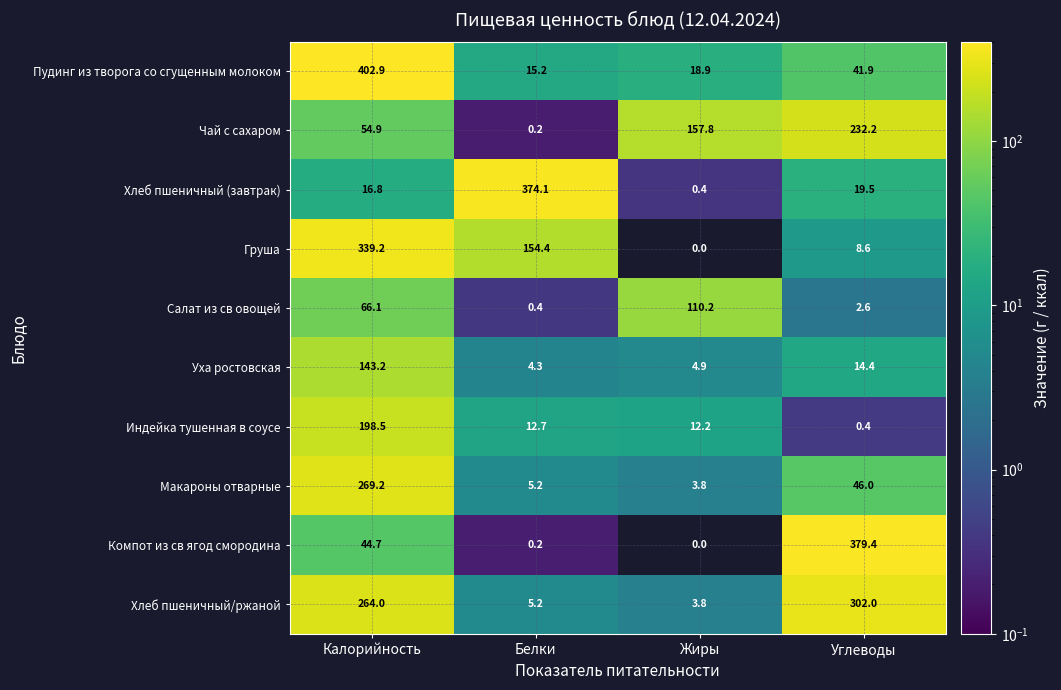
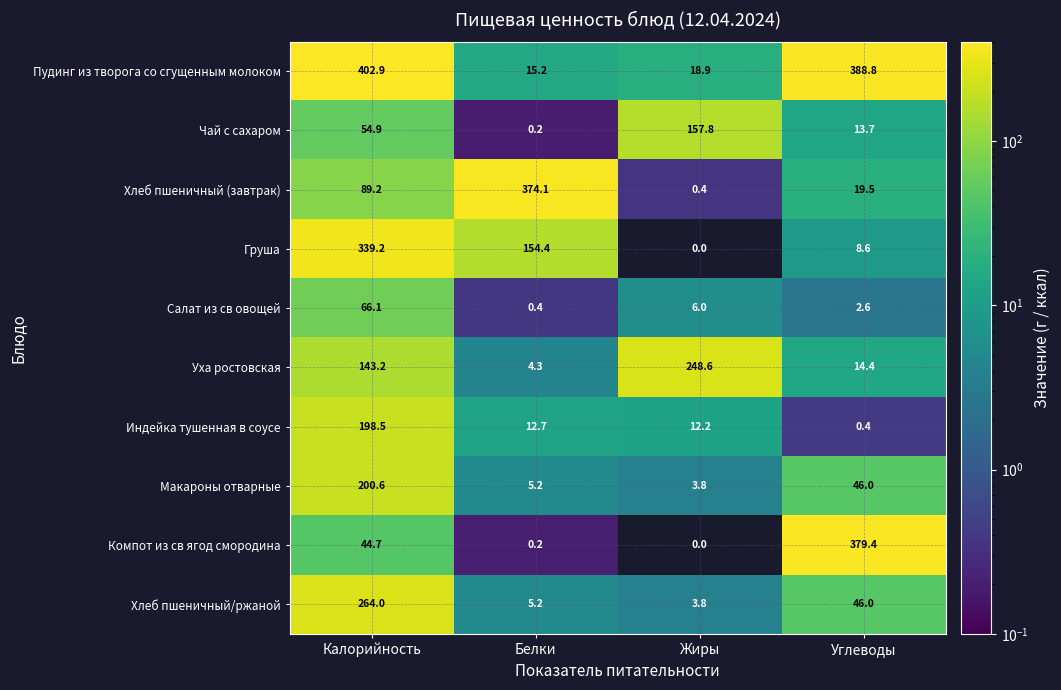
  {
    "Пудинг из творога со сгущенным молоком": {
      "Калорийность": 402.9,
      "Белки": 15.2,
      "Жиры": 18.9,
-     "Углеводы": 41.9
+     "Углеводы": 388.8
    },
    "Чай с сахаром": {
      "Калорийность": 54.9,
      "Белки": 0.2,
      "Жиры": 157.8,
-     "Углеводы": 232.2
+     "Углеводы": 13.7
    },
    "Хлеб пшеничный (завтрак)": {
-     "Калорийность": 16.8,
+     "Калорийность": 89.2,
      "Белки": 374.1,
      "Жиры": 0.4,
      "Углеводы": 19.5
    },
    "Груша": {
      "Калорийность": 339.2,
      "Белки": 154.4,
      "Жиры": 0.0,
      "Углеводы": 8.6
    },
    "Салат из св овощей": {
      "Калорийность": 66.1,
      "Белки": 0.4,
-     "Жиры": 110.2,
+     "Жиры": 6.0,
      "Углеводы": 2.6
    },
    "Уха ростовская": {
      "Калорийность": 143.2,
      "Белки": 4.3,
-     "Жиры": 4.9,
+     "Жиры": 248.6,
      "Углеводы": 14.4
    },
    "Индейка тушенная в соусе": {
      "Калорийность": 198.5,
      "Белки": 12.7,
      "Жиры": 12.2,
      "Углеводы": 0.4
    },
    "Макароны отварные": {
-     "Калорийность": 269.2,
+     "Калорийность": 200.6,
      "Белки": 5.2,
      "Жиры": 3.8,
      "Углеводы": 46.0
    },
    "Компот из св ягод смородина": {
      "Калорийность": 44.7,
      "Белки": 0.2,
      "Жиры": 0.0,
      "Углеводы": 379.4
    },
    "Хлеб пшеничный/ржаной": {
      "Калорийность": 264.0,
      "Белки": 5.2,
      "Жиры": 3.8,
-     "Углеводы": 302.0
+     "Углеводы": 46.0
    }
  }
